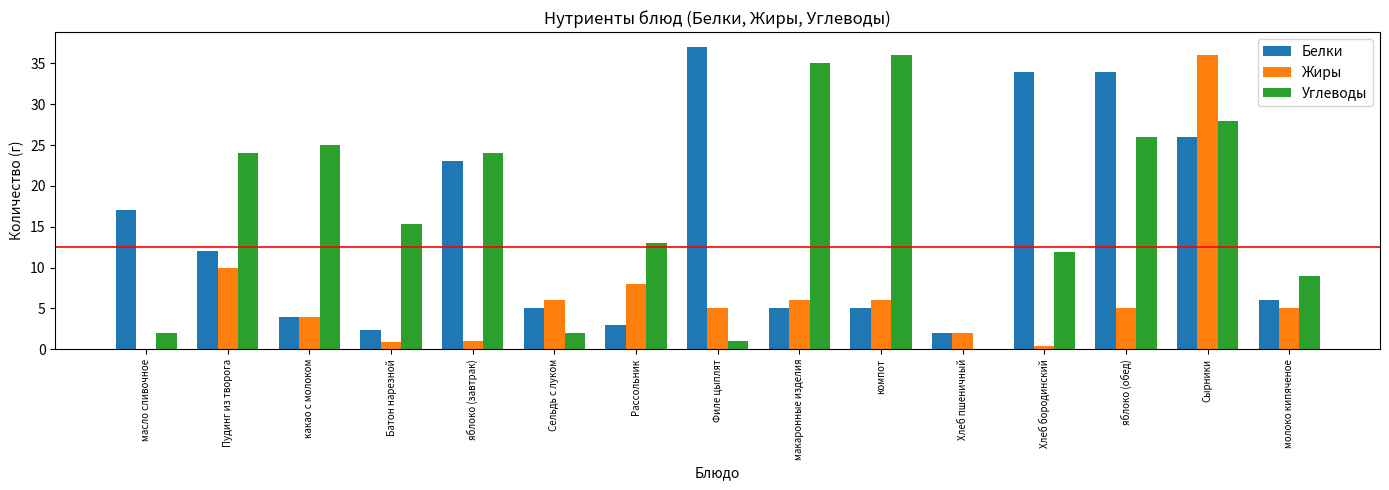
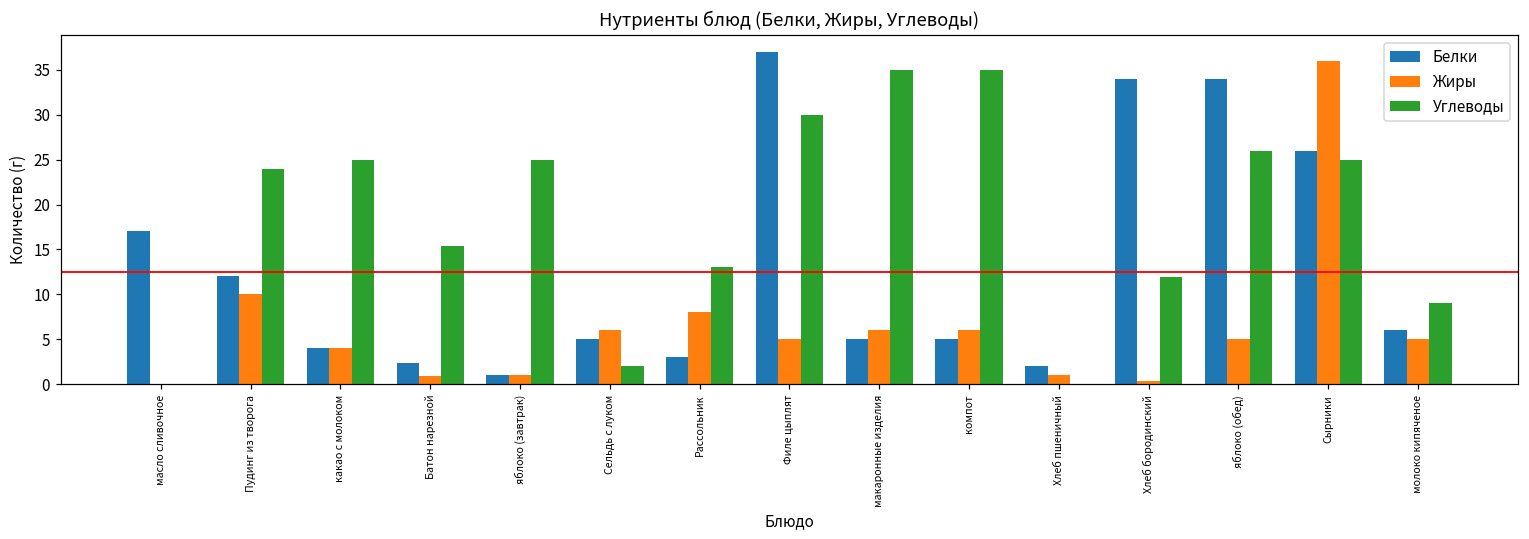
  {
    "Белки": {
      "масло сливочное": 17,
      "Пудинг из творога": 12,
      "какао с молоком": 4,
      "Батон нарезной": 2,
-     "яблоко (завтрак)": 23,
+     "яблоко (завтрак)": 1,
      "Сельдь с луком": 5,
      "Рассольник": 3,
      "Филе цыплят": 37,
      "макаронные изделия": 5,
      "компот": 5,
      "Хлеб пшеничный": 2,
      "Хлеб бородинский": 34,
      "яблоко (обед)": 34,
      "Сырники": 26,
      "молоко кипяченое": 6
    },
    "Жиры": {
      "масло сливочное": 0,
      "Пудинг из творога": 10,
      "какао с молоком": 4,
      "Батон нарезной": 1,
      "яблоко (завтрак)": 1,
      "Сельдь с луком": 6,
      "Рассольник": 8,
      "Филе цыплят": 5,
      "макаронные изделия": 6,
      "компот": 6,
-     "Хлеб пшеничный": 2,
+     "Хлеб пшеничный": 1,
      "Хлеб бородинский": 0,
      "яблоко (обед)": 5,
      "Сырники": 36,
      "молоко кипяченое": 5
    },
    "Углеводы": {
-     "масло сливочное": 2,
+     "масло сливочное": 0,
      "Пудинг из творога": 24,
      "какао с молоком": 25,
      "Батон нарезной": 15,
-     "яблоко (завтрак)": 24,
+     "яблоко (завтрак)": 25,
      "Сельдь с луком": 2,
      "Рассольник": 13,
-     "Филе цыплят": 1,
+     "Филе цыплят": 30,
      "макаронные изделия": 35,
-     "компот": 36,
+     "компот": 35,
      "Хлеб пшеничный": 0,
      "Хлеб бородинский": 12,
      "яблоко (обед)": 26,
-     "Сырники": 28,
+     "Сырники": 25,
      "молоко кипяченое": 9
    }
  }
